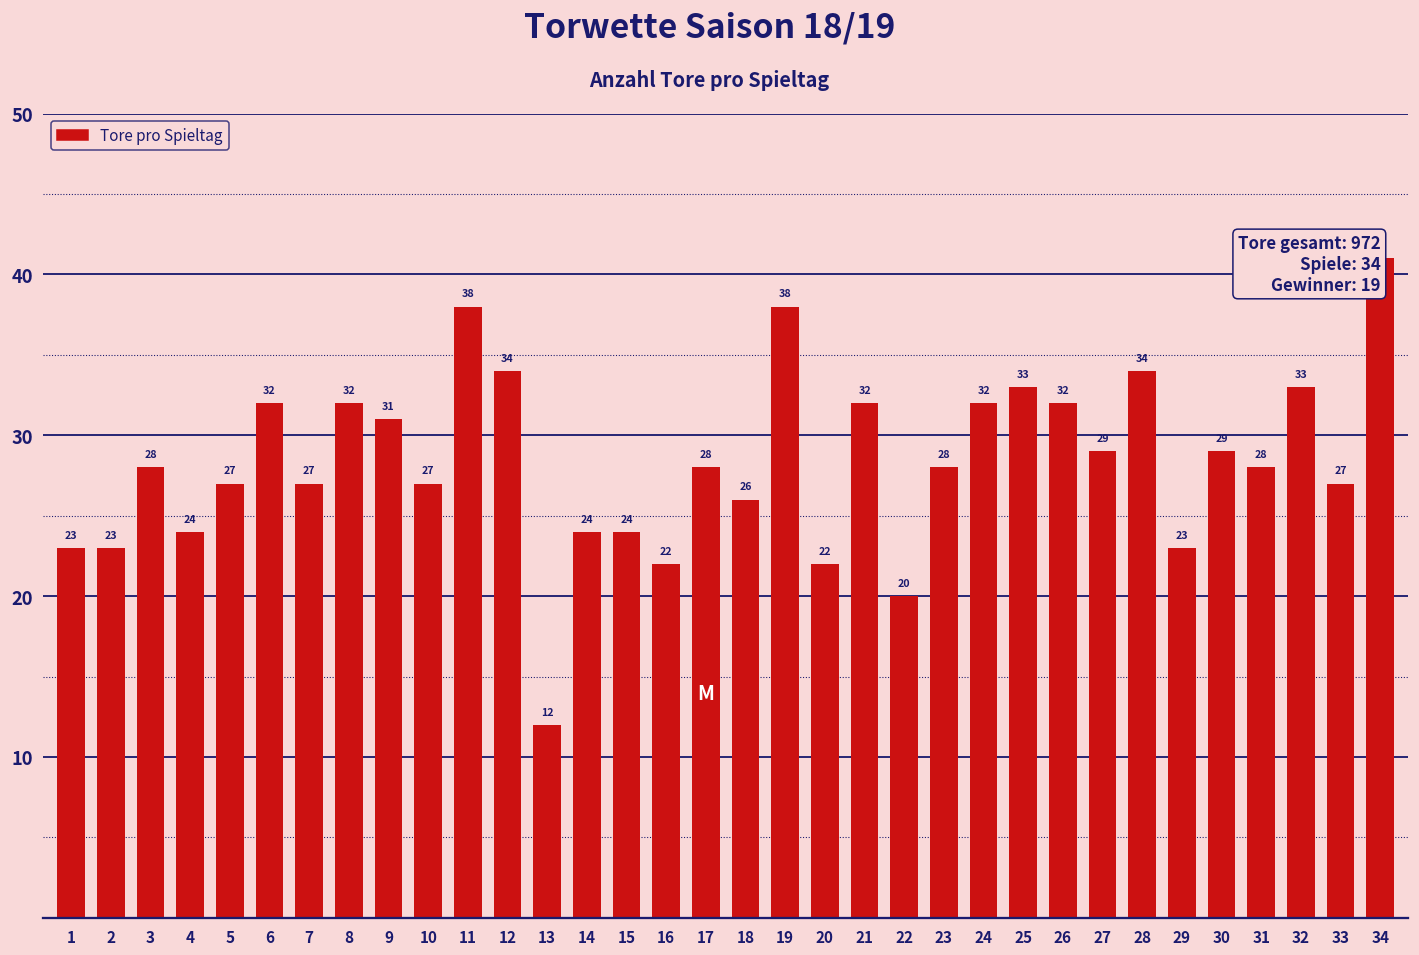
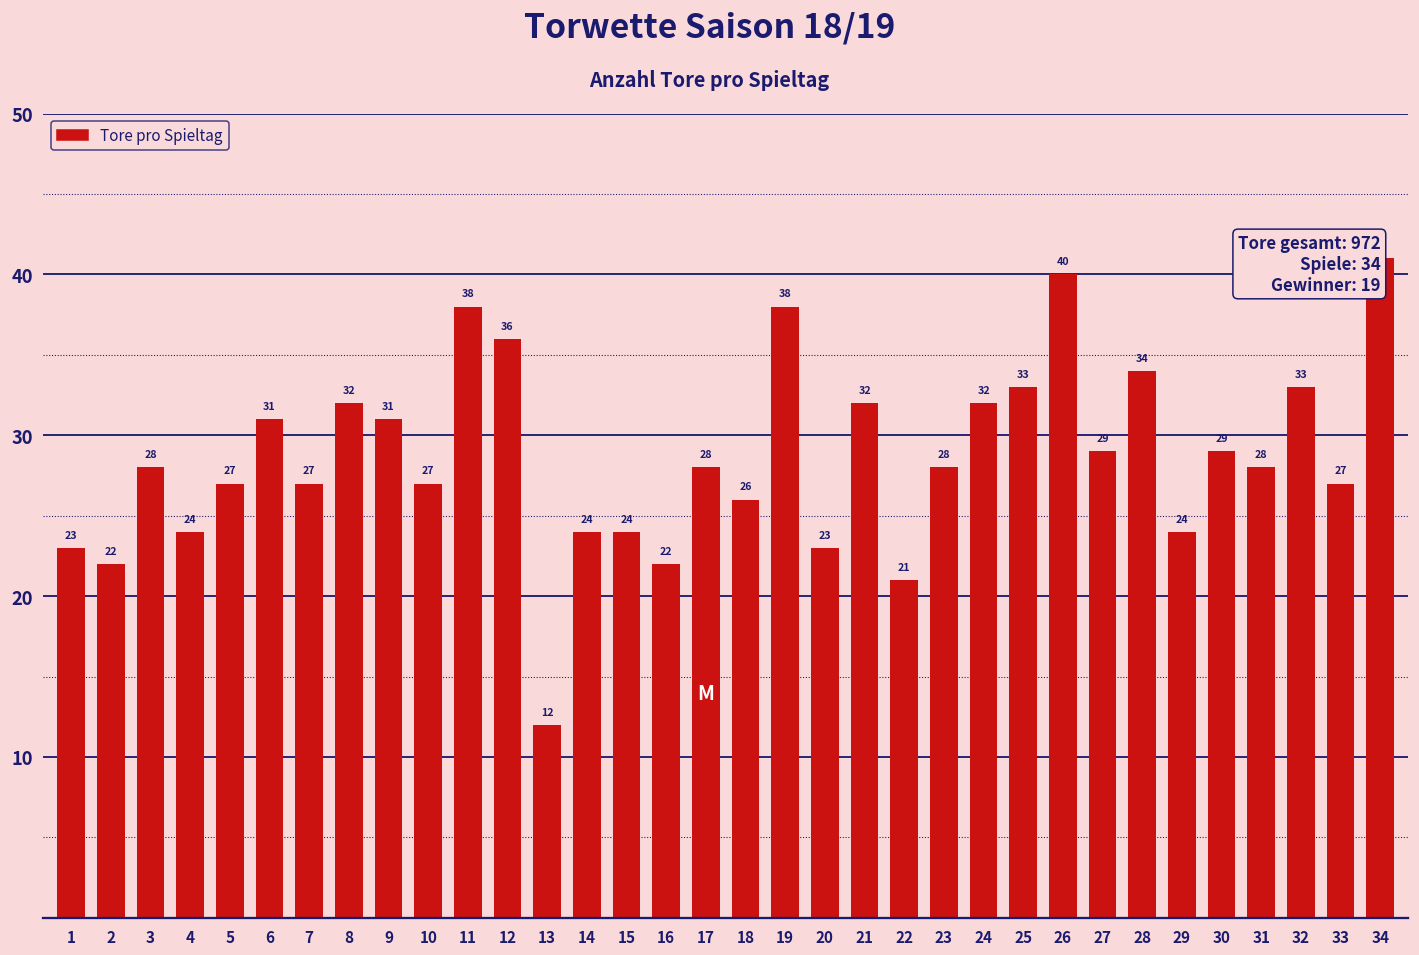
  {
    "1": 23,
-   "2": 23,
+   "2": 22,
    "3": 28,
    "4": 24,
    "5": 27,
-   "6": 32,
+   "6": 31,
    "7": 27,
    "8": 32,
    "9": 31,
    "10": 27,
    "11": 38,
-   "12": 34,
+   "12": 36,
    "13": 12,
    "14": 24,
    "15": 24,
    "16": 22,
    "17": 28,
    "18": 26,
    "19": 38,
-   "20": 22,
+   "20": 23,
    "21": 32,
-   "22": 20,
+   "22": 21,
    "23": 28,
    "24": 32,
    "25": 33,
-   "26": 32,
+   "26": 40,
    "27": 29,
    "28": 34,
-   "29": 23,
+   "29": 24,
    "30": 29,
    "31": 28,
    "32": 33,
    "33": 27
  }
